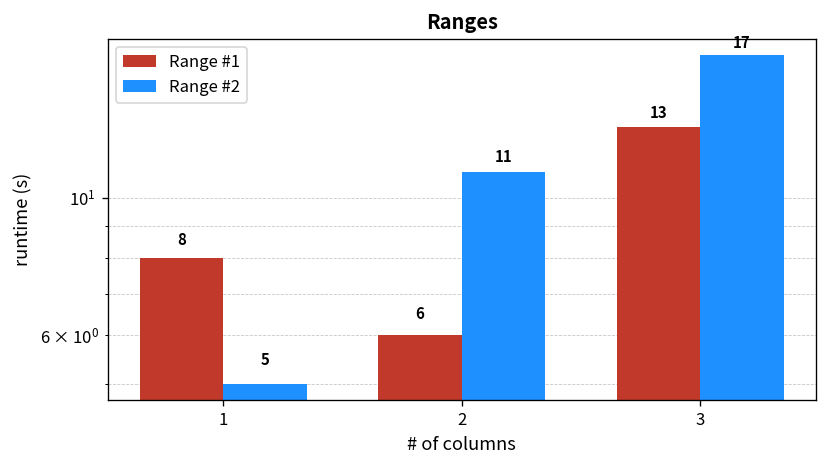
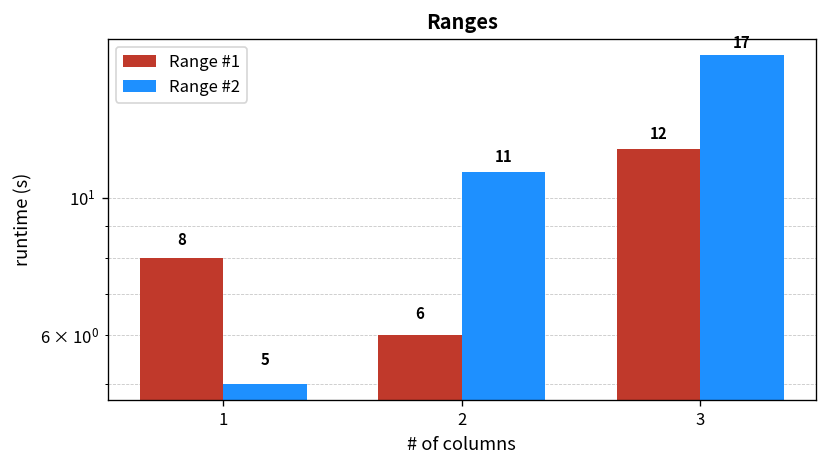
  {
    "Range #1": {
      "1": 8,
      "2": 6,
-     "3": 13
+     "3": 12
    },
    "Range #2": {
      "1": 5,
      "2": 11,
      "3": 17
    }
  }
